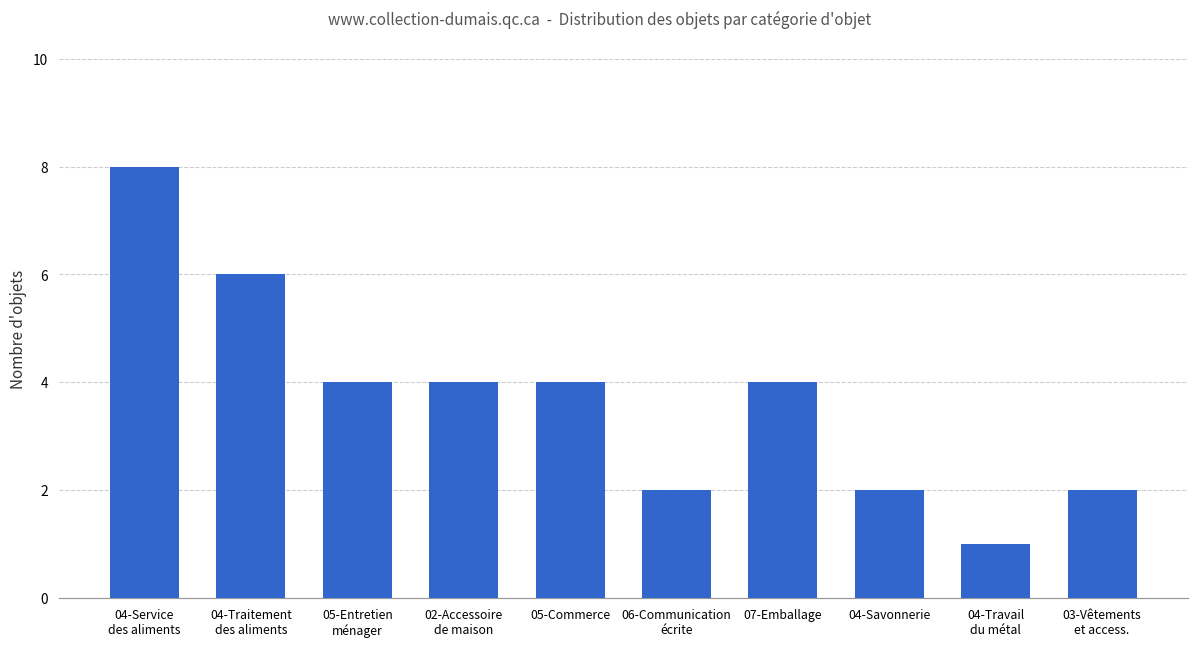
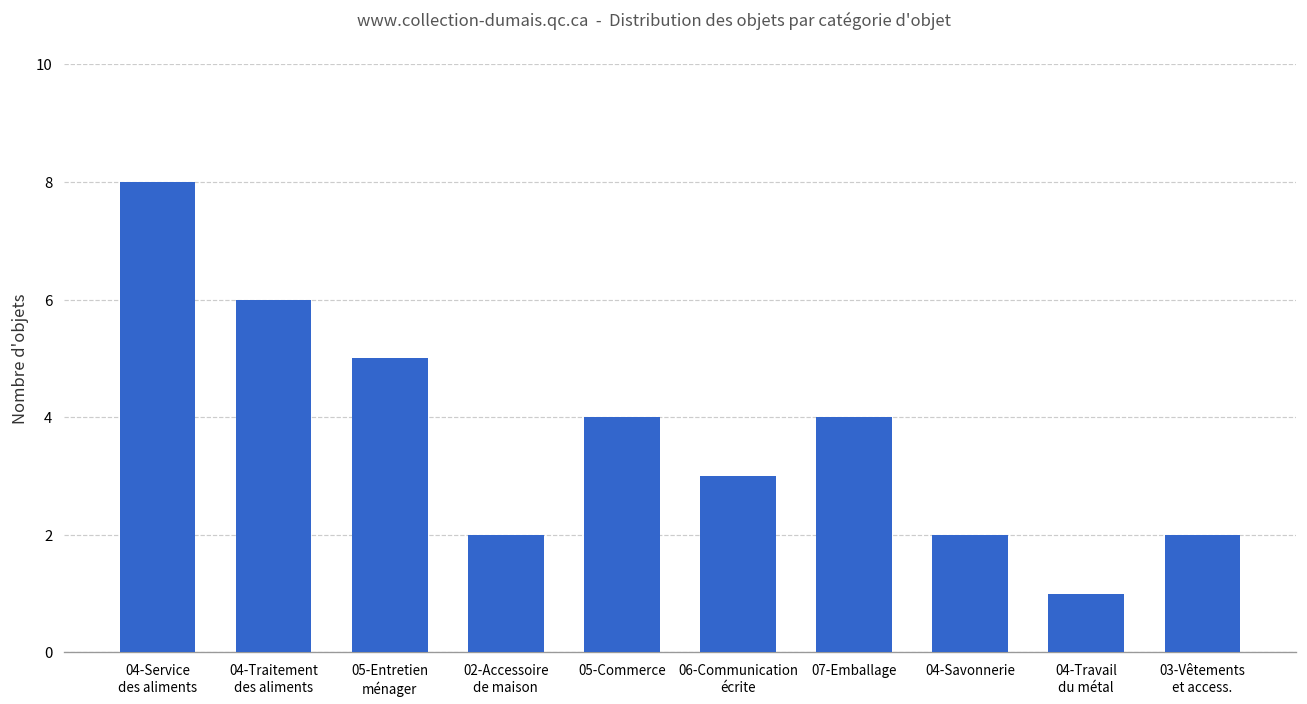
  {
    "04-Service des aliments": 8,
    "04-Traitement des aliments": 6,
-   "05-Entretien ménager": 4,
-   "02-Accessoire de maison": 4,
+   "05-Entretien ménager": 5,
+   "02-Accessoire de maison": 2,
    "05-Commerce": 4,
-   "06-Communication écrite": 2,
+   "06-Communication écrite": 3,
    "07-Emballage": 4,
    "04-Savonnerie": 2,
    "04-Travail du métal": 1,
    "03-Vêtements et access.": 2
  }
